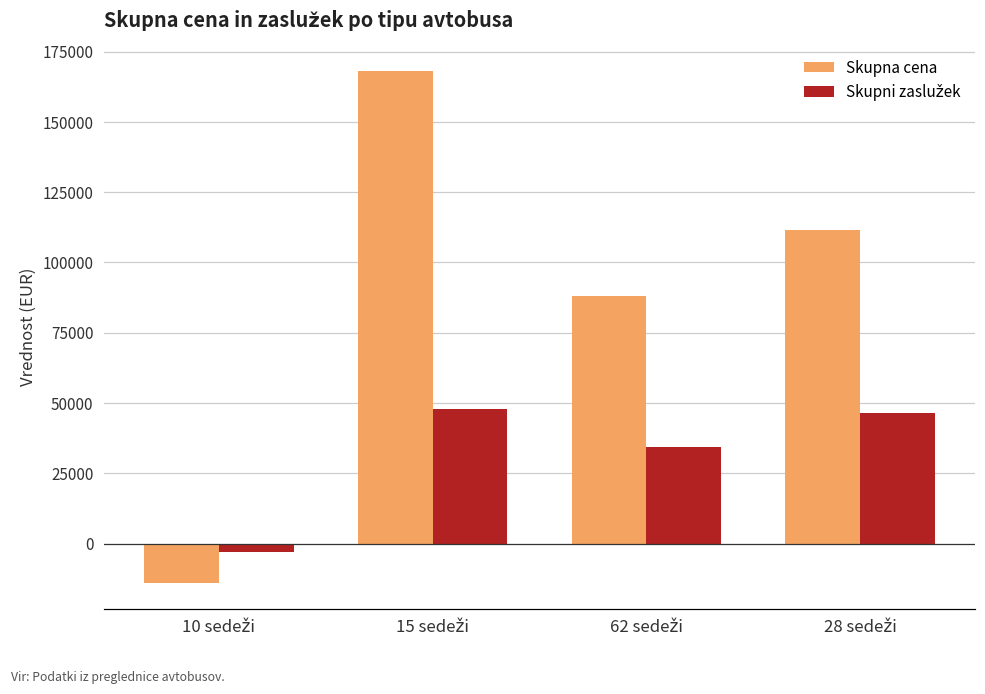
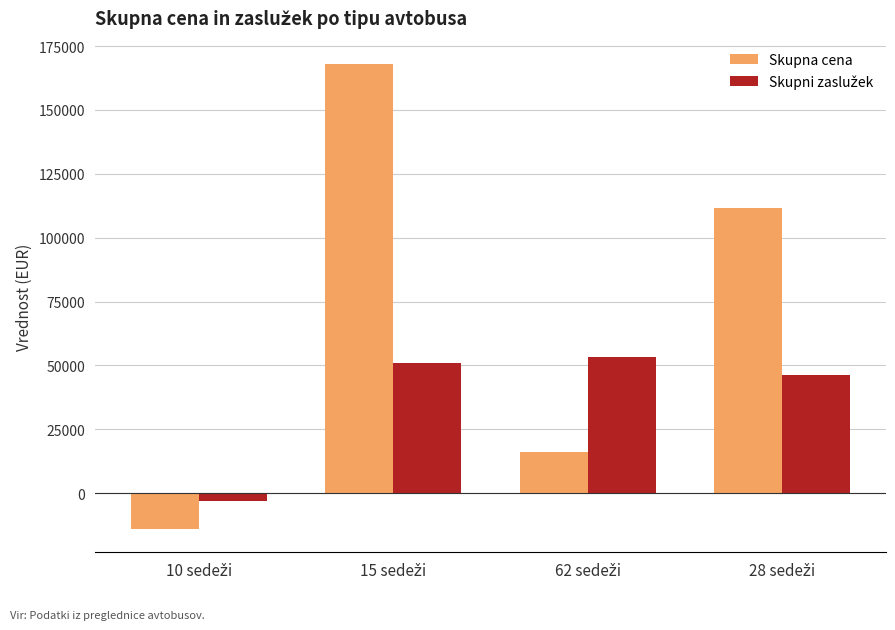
  {
    "Skupna cena": {
      "10 sedeži": -14000,
      "15 sedeži": 168000,
-     "62 sedeži": 88000,
+     "62 sedeži": 16000,
      "28 sedeži": 112000
    },
    "Skupni zaslužek": {
      "10 sedeži": -3000,
-     "15 sedeži": 48000,
-     "62 sedeži": 34000,
+     "15 sedeži": 51000,
+     "62 sedeži": 53000,
      "28 sedeži": 46000
    }
  }
